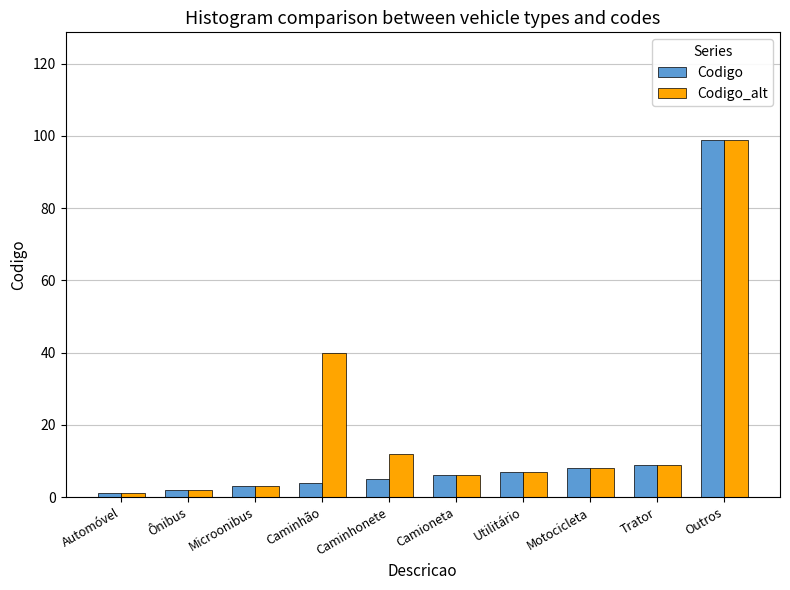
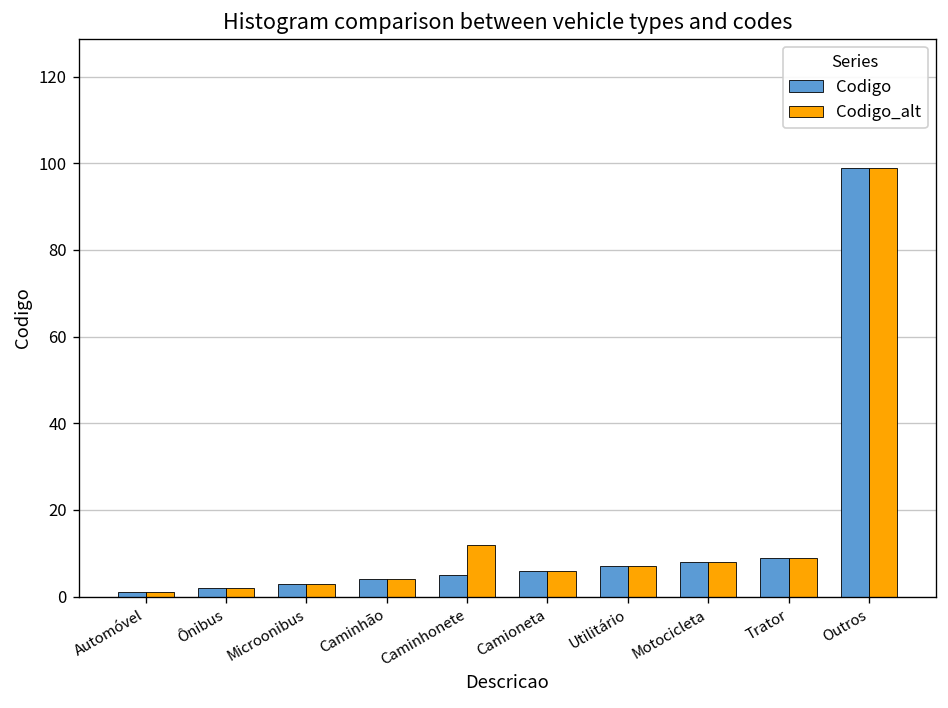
  {
    "Codigo": {
      "Automóvel": 1,
      "Ônibus": 2,
      "Microonibus": 3,
      "Caminhão": 4,
      "Caminhonete": 5,
      "Camioneta": 6,
      "Utilitário": 7,
      "Motocicleta": 8,
      "Trator": 9,
      "Outros": 99
    },
    "Codigo_alt": {
      "Automóvel": 1,
      "Ônibus": 2,
      "Microonibus": 3,
-     "Caminhão": 40,
+     "Caminhão": 4,
      "Caminhonete": 12,
      "Camioneta": 6,
      "Utilitário": 7,
      "Motocicleta": 8,
      "Trator": 9,
      "Outros": 99
    }
  }
